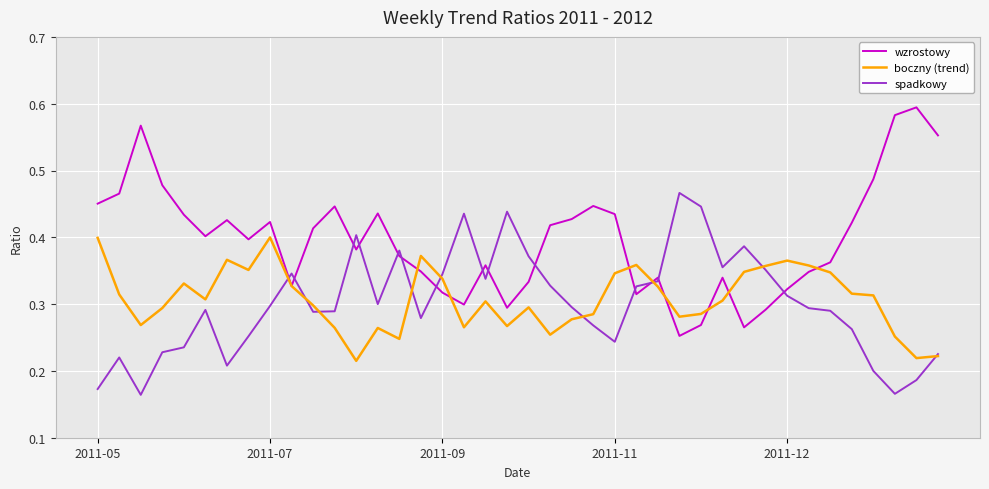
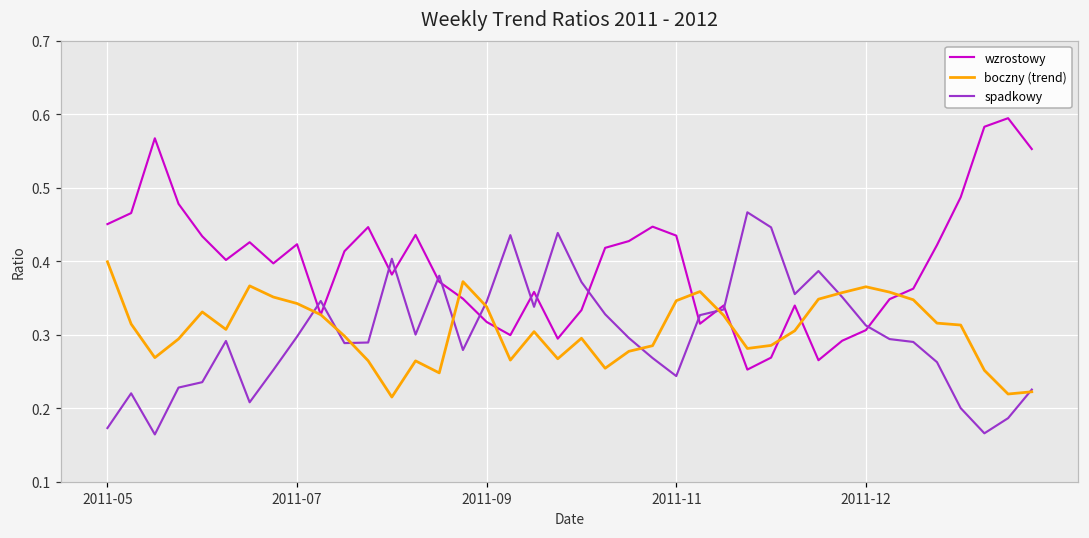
  {
    "wzrostowy": {
      "2011-05": 0.45,
      "2011-07": 0.42,
      "2011-09": 0.32,
      "2011-11": 0.43,
-     "2011-12": 0.32
+     "2011-12": 0.31
    },
    "boczny (trend)": {
      "2011-05": 0.40,
-     "2011-07": 0.40,
+     "2011-07": 0.34,
      "2011-09": 0.34,
      "2011-11": 0.35,
      "2011-12": 0.37
    },
    "spadkowy": {
      "2011-05": 0.17,
      "2011-07": 0.30,
      "2011-09": 0.34,
      "2011-11": 0.24,
      "2011-12": 0.31
    }
  }
